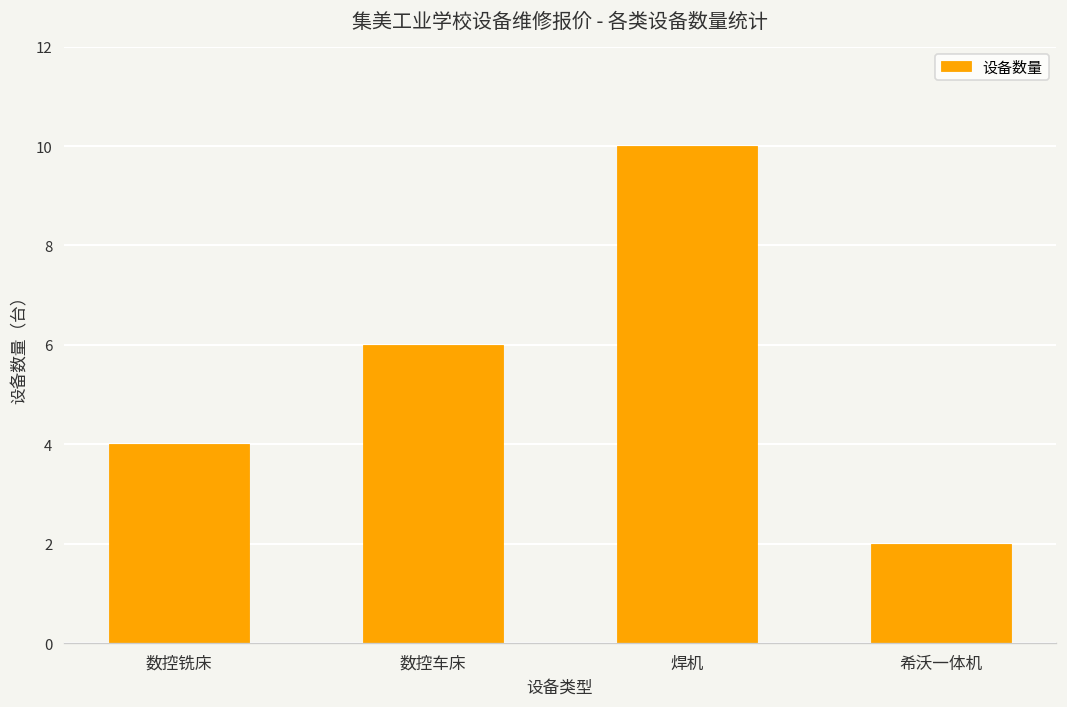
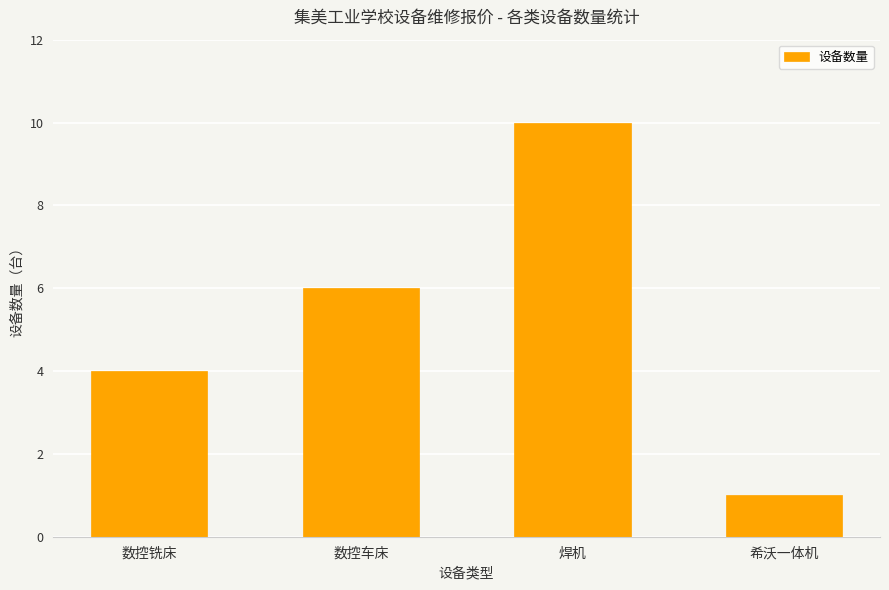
  {
    "数控铣床": 4,
    "数控车床": 6,
    "焊机": 10,
-   "希沃一体机": 2
+   "希沃一体机": 1
  }
